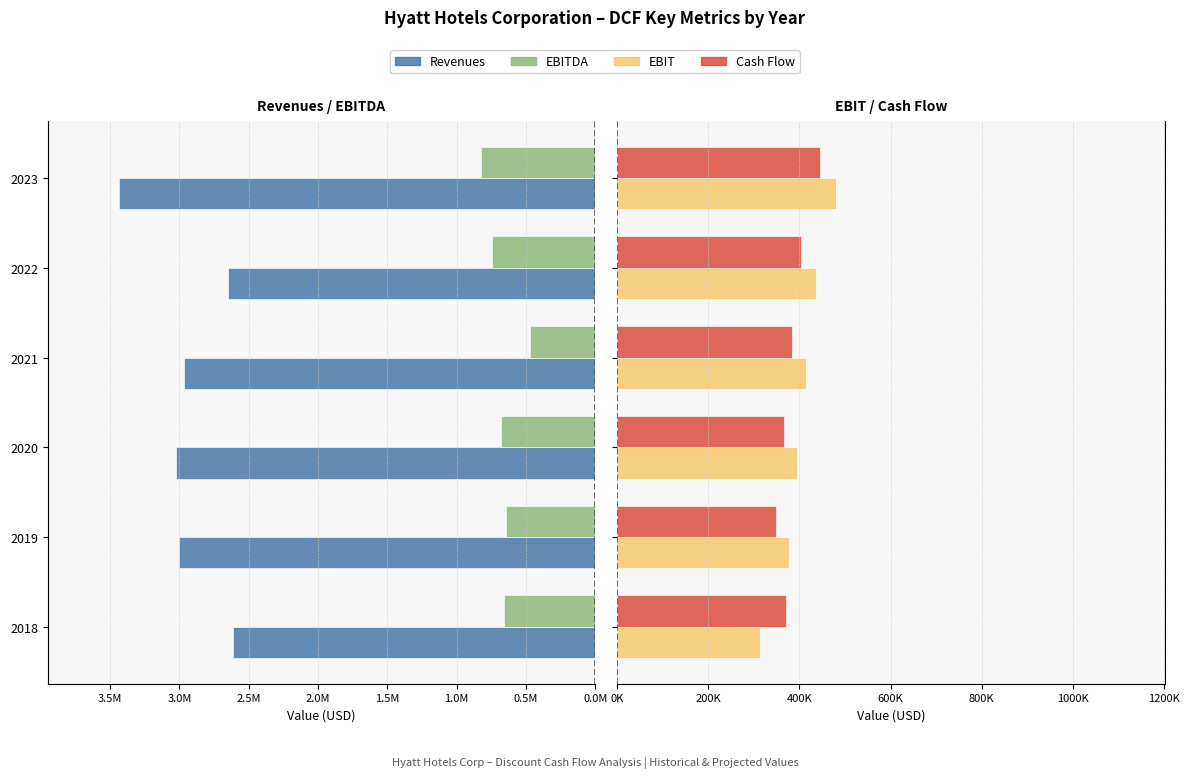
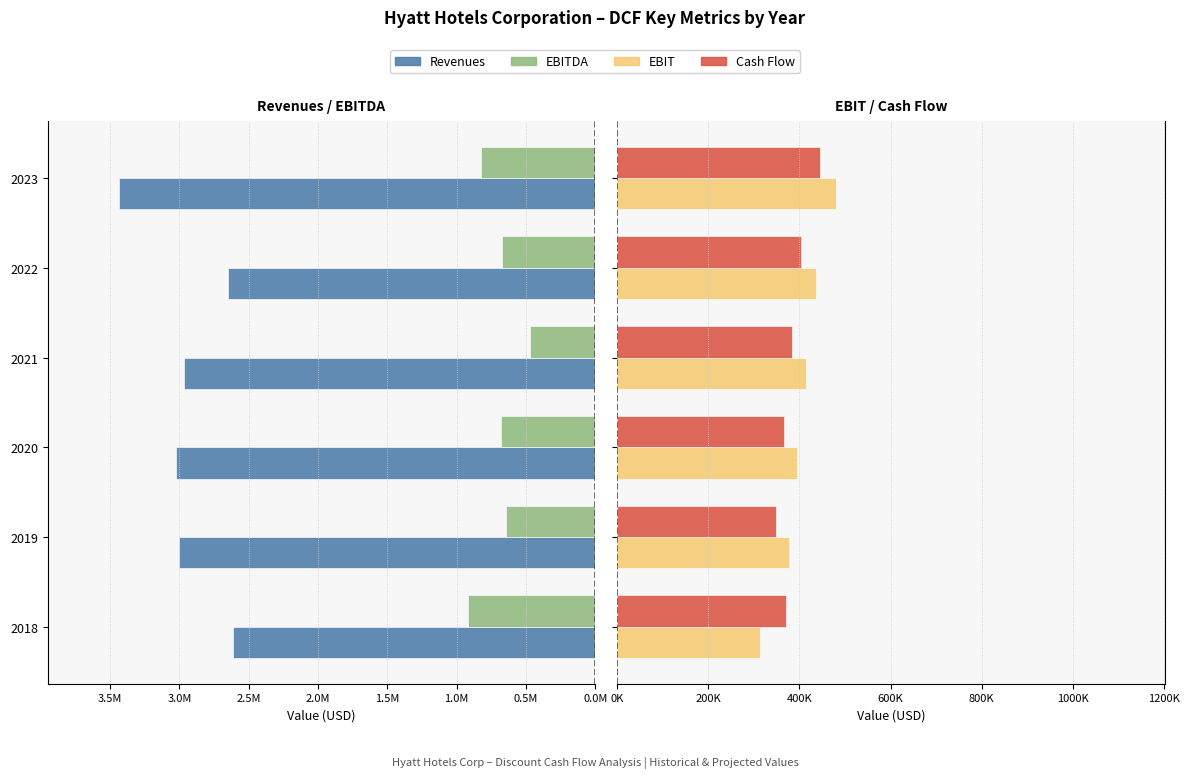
  {
    "Revenues / EBITDA": {
      "Revenues": {
        "2023": 3430000,
        "2022": 2650000,
        "2021": 2970000,
        "2020": 3020000,
        "2019": 3000000,
        "2018": 2610000
      },
      "EBITDA": {
        "2023": 820000,
-       "2022": 750000,
+       "2022": 670000,
        "2021": 470000,
        "2020": 680000,
        "2019": 650000,
-       "2018": 660000
+       "2018": 920000
      }
    }
  }
